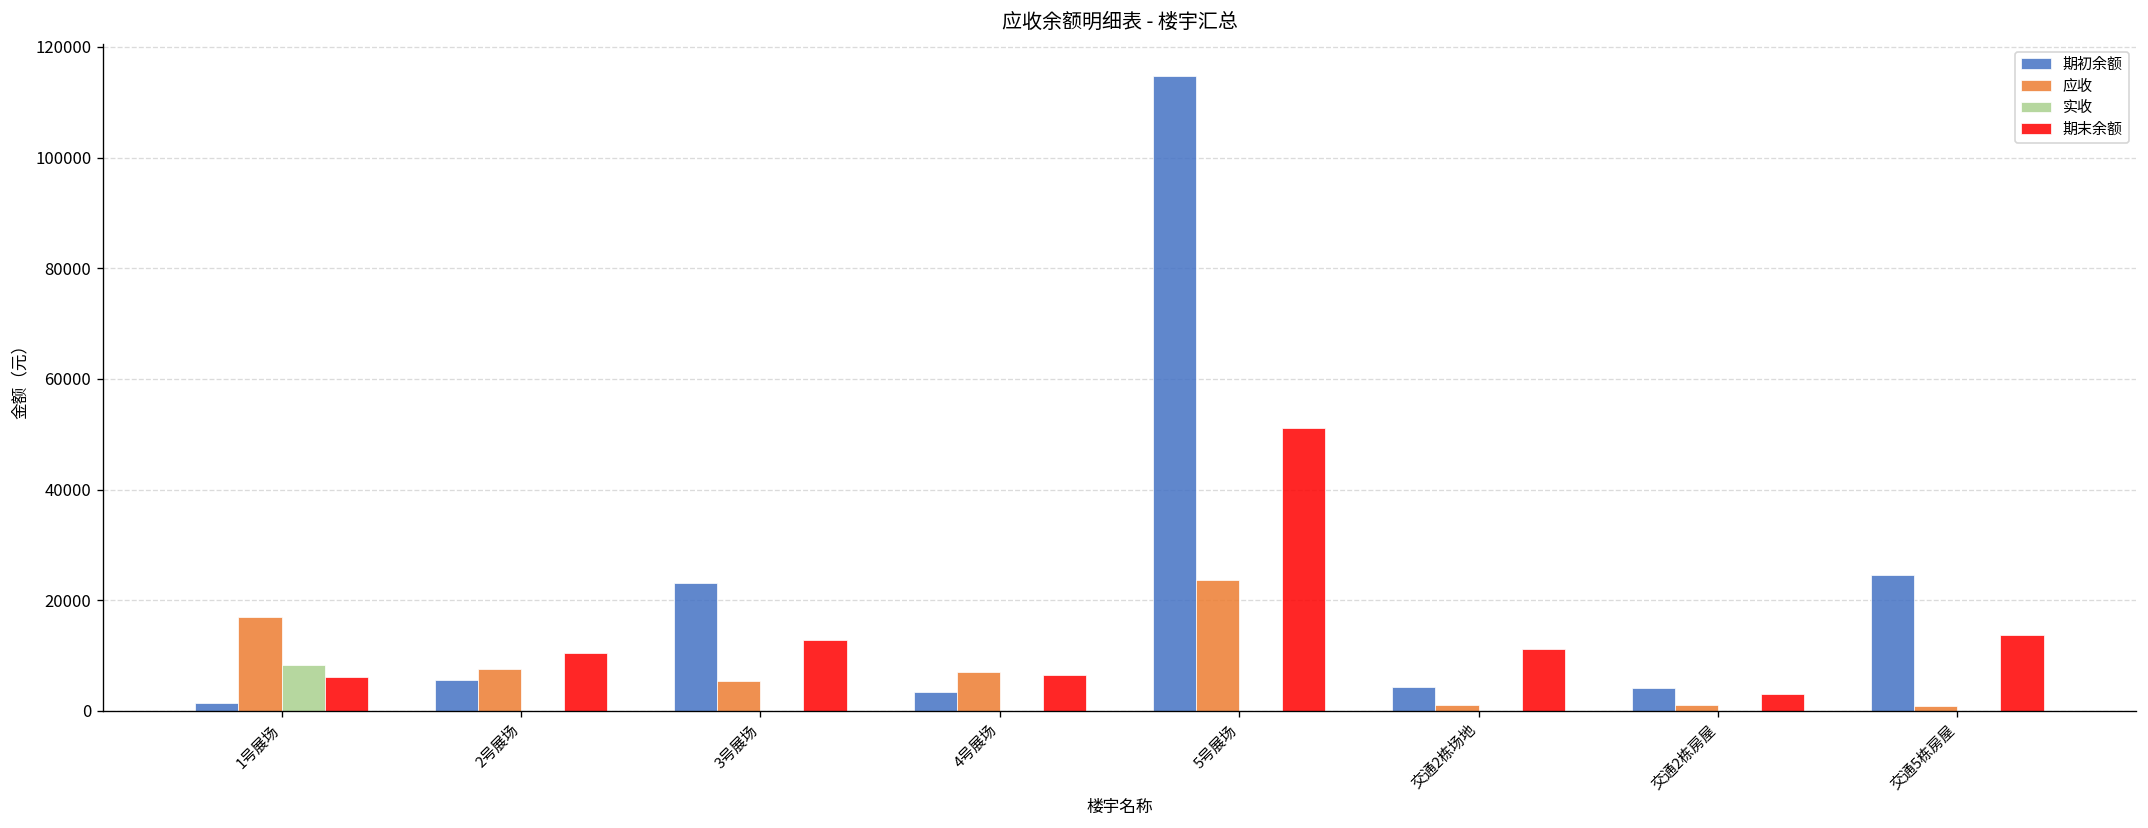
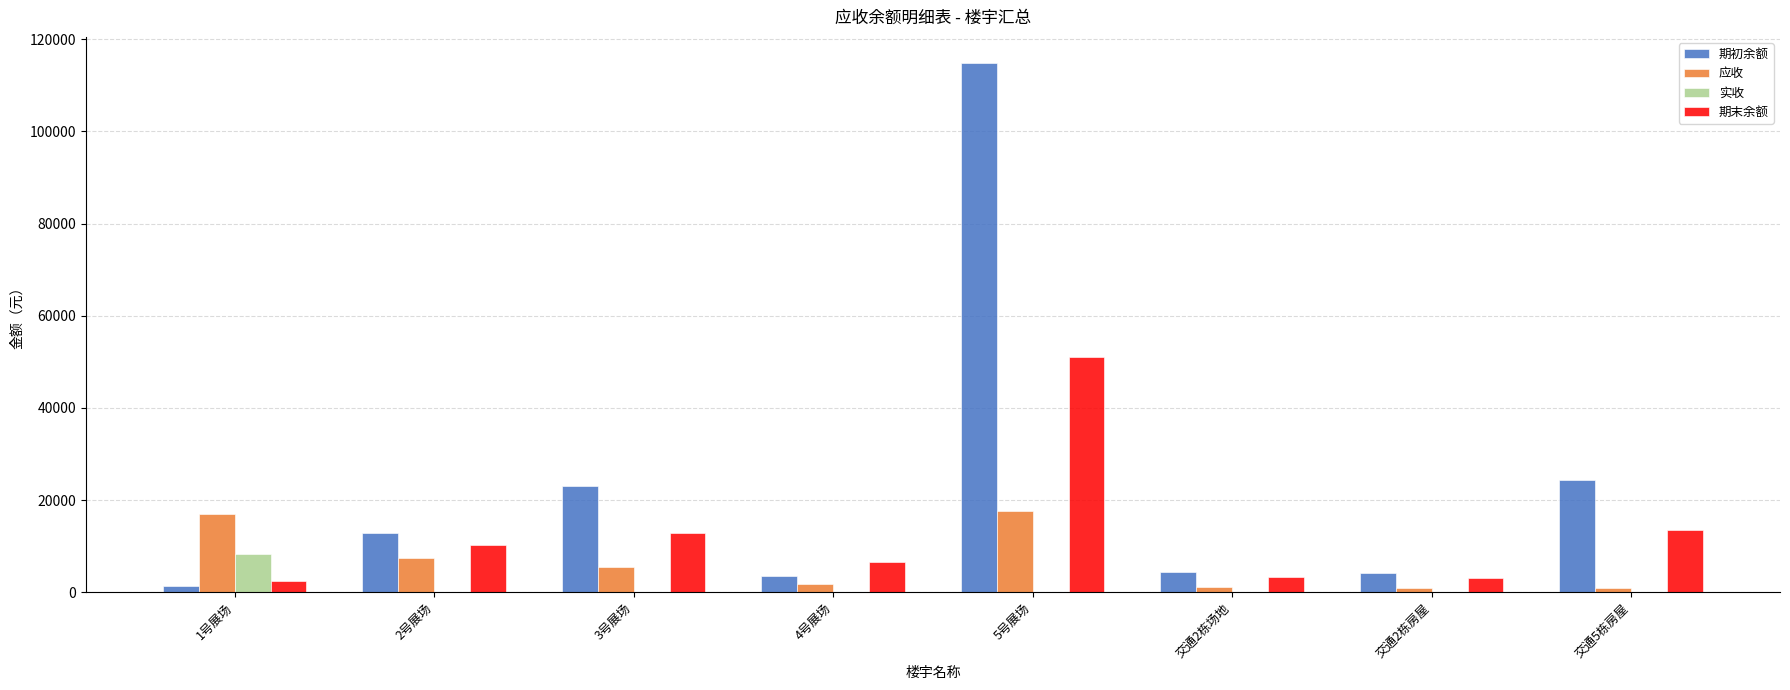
  {
    "期初余额": {
      "1号展场": 1000,
-     "2号展场": 5000,
+     "2号展场": 13000,
      "3号展场": 23000,
      "4号展场": 3000,
      "5号展场": 115000,
      "交通2栋场地": 4000,
      "交通2栋房屋": 4000,
      "交通5栋房屋": 24000
    },
    "应收": {
      "1号展场": 17000,
      "2号展场": 8000,
      "3号展场": 5000,
-     "4号展场": 7000,
-     "5号展场": 24000,
+     "4号展场": 2000,
+     "5号展场": 18000,
      "交通2栋场地": 1000,
      "交通2栋房屋": 1000,
      "交通5栋房屋": 1000
    },
    "实收": {
      "1号展场": 8000,
      "2号展场": 0,
      "3号展场": 0,
      "4号展场": 0,
      "5号展场": 0,
      "交通2栋场地": 0,
      "交通2栋房屋": 0,
      "交通5栋房屋": 0
    },
    "期末余额": {
-     "1号展场": 6000,
+     "1号展场": 2000,
      "2号展场": 10000,
      "3号展场": 13000,
      "4号展场": 7000,
      "5号展场": 51000,
-     "交通2栋场地": 11000,
+     "交通2栋场地": 3000,
      "交通2栋房屋": 3000,
      "交通5栋房屋": 14000
    }
  }
